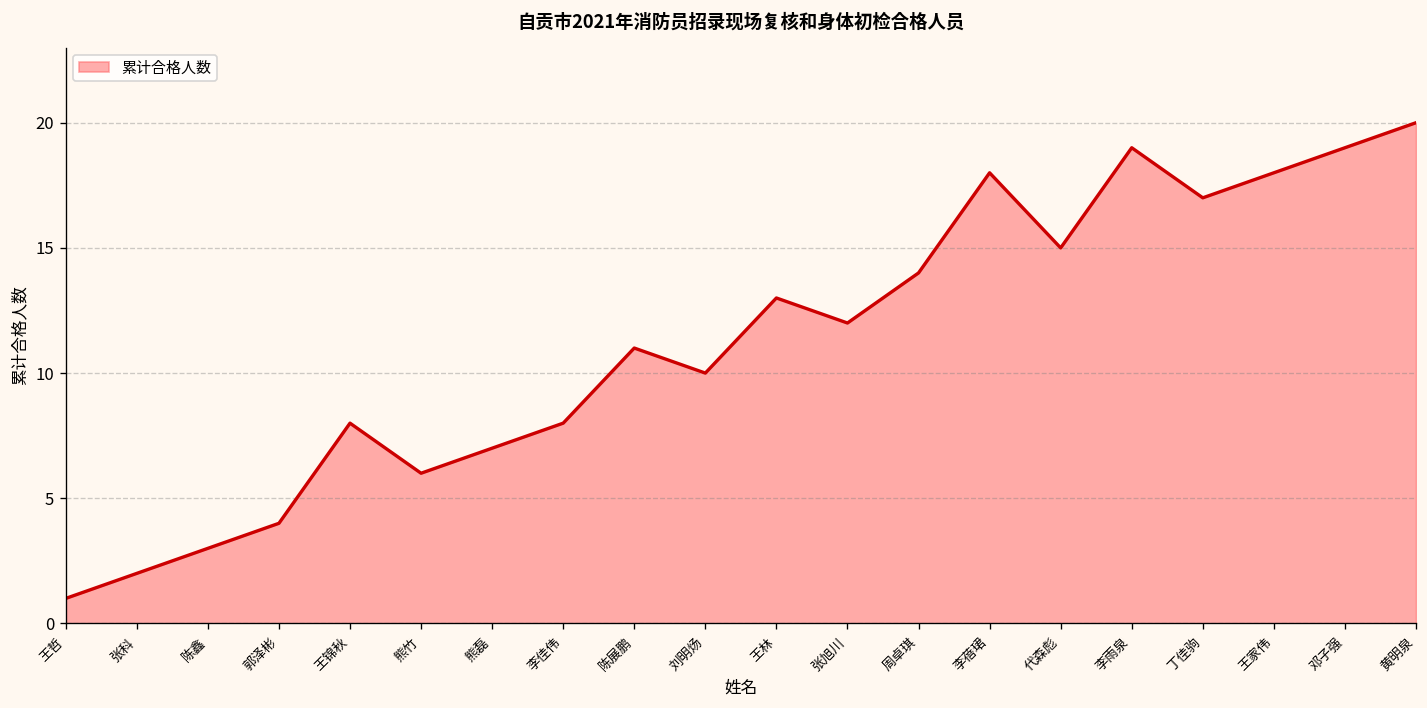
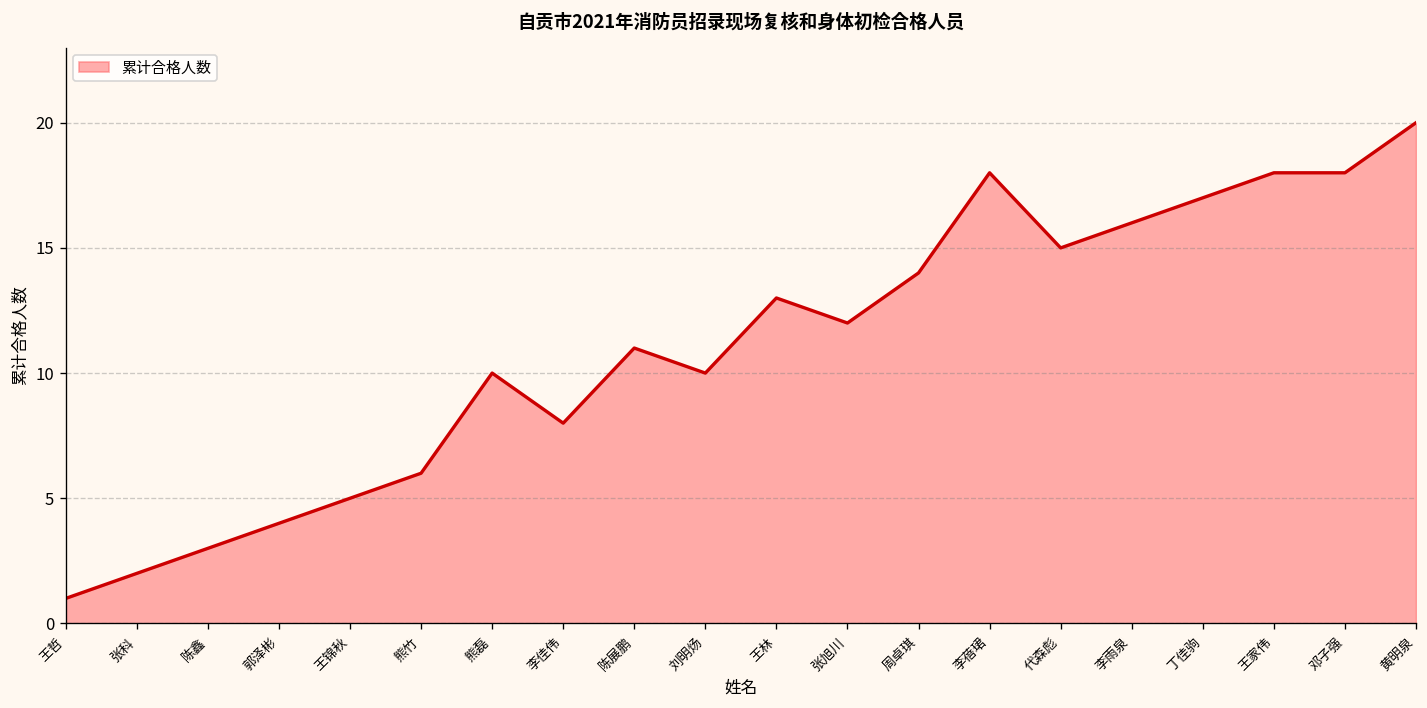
  {
    "王哲": 1,
    "张科": 2,
    "陈鑫": 3,
    "郭泽彬": 4,
-   "王锦秋": 8,
+   "王锦秋": 5,
    "熊竹": 6,
-   "熊磊": 7,
+   "熊磊": 10,
    "李佳伟": 8,
    "陈展鹏": 11,
    "刘明炀": 10,
    "王林": 13,
    "张旭川": 12,
    "周卓琪": 14,
    "李蓓珺": 18,
    "代森彪": 15,
-   "李雨泉": 19,
+   "李雨泉": 16,
    "丁佳驹": 17,
    "王家伟": 18,
-   "邓子强": 19,
+   "邓子强": 18,
    "黄明泉": 20
  }
